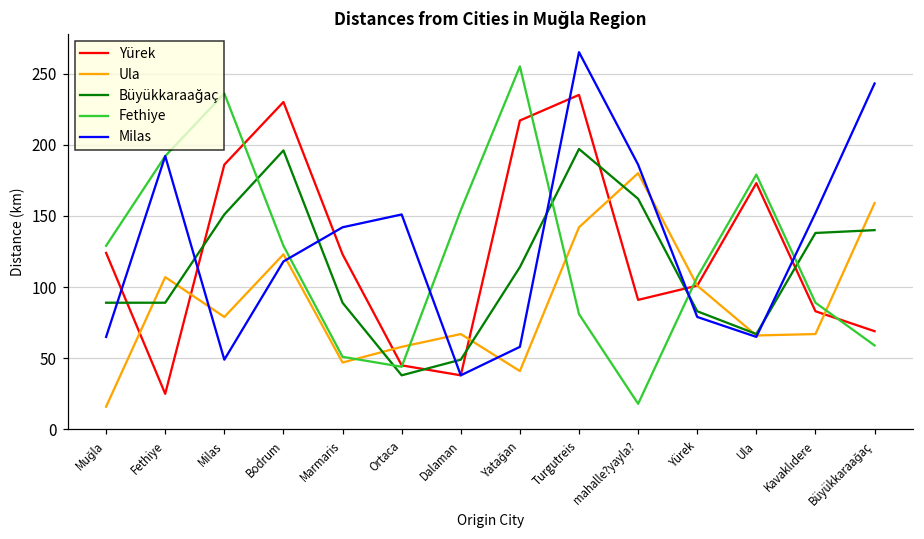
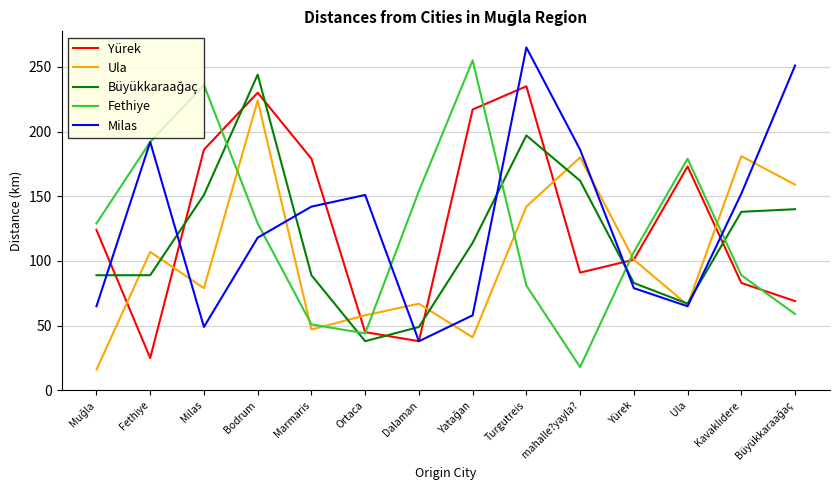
  {
    "Yürek": {
      "Muğla": 124,
      "Fethiye": 25,
      "Milas": 186,
      "Bodrum": 230,
-     "Marmaris": 123,
+     "Marmaris": 179,
      "Yatağan": 217,
      "Turgutreis": 235,
      "mahalle?yayla?": 91,
      "Ula": 173,
      "Kavaklıdere": 83,
      "Büyükkaraağaç": 69
    },
    "Ula": {
      "Muğla": 16,
      "Fethiye": 107,
      "Milas": 79,
-     "Bodrum": 123,
+     "Bodrum": 224,
      "Marmaris": 47,
      "Ortaca": 58,
      "Dalaman": 67,
      "Yatağan": 41,
      "Turgutreis": 142,
      "mahalle?yayla?": 180,
-     "Kavaklıdere": 67,
+     "Kavaklıdere": 181,
      "Büyükkaraağaç": 159
    },
    "Büyükkaraağaç": {
      "Muğla": 89,
      "Fethiye": 89,
      "Milas": 151,
-     "Bodrum": 196,
+     "Bodrum": 244,
      "Marmaris": 89,
      "Ortaca": 38,
      "Dalaman": 49,
      "Yatağan": 114,
      "Turgutreis": 197,
      "mahalle?yayla?": 162,
      "Yürek": 83,
      "Kavaklıdere": 138,
      "Büyükkaraağaç": 140
    },
    "Fethiye": {
      "Muğla": 129,
      "Milas": 236,
      "Bodrum": 129,
      "Marmaris": 51,
      "Dalaman": 154,
      "Yatağan": 255,
      "Turgutreis": 81,
      "mahalle?yayla?": 18,
      "Yürek": 107,
      "Ula": 179,
      "Kavaklıdere": 89,
      "Büyükkaraağaç": 59
    },
    "Milas": {
      "Muğla": 65,
      "Milas": 49,
      "Bodrum": 118,
      "Marmaris": 142,
      "Ortaca": 151,
      "Yatağan": 58,
      "Turgutreis": 265,
      "mahalle?yayla?": 186,
      "Yürek": 79,
      "Kavaklıdere": 152,
-     "Büyükkaraağaç": 243
+     "Büyükkaraağaç": 251
    }
  }
